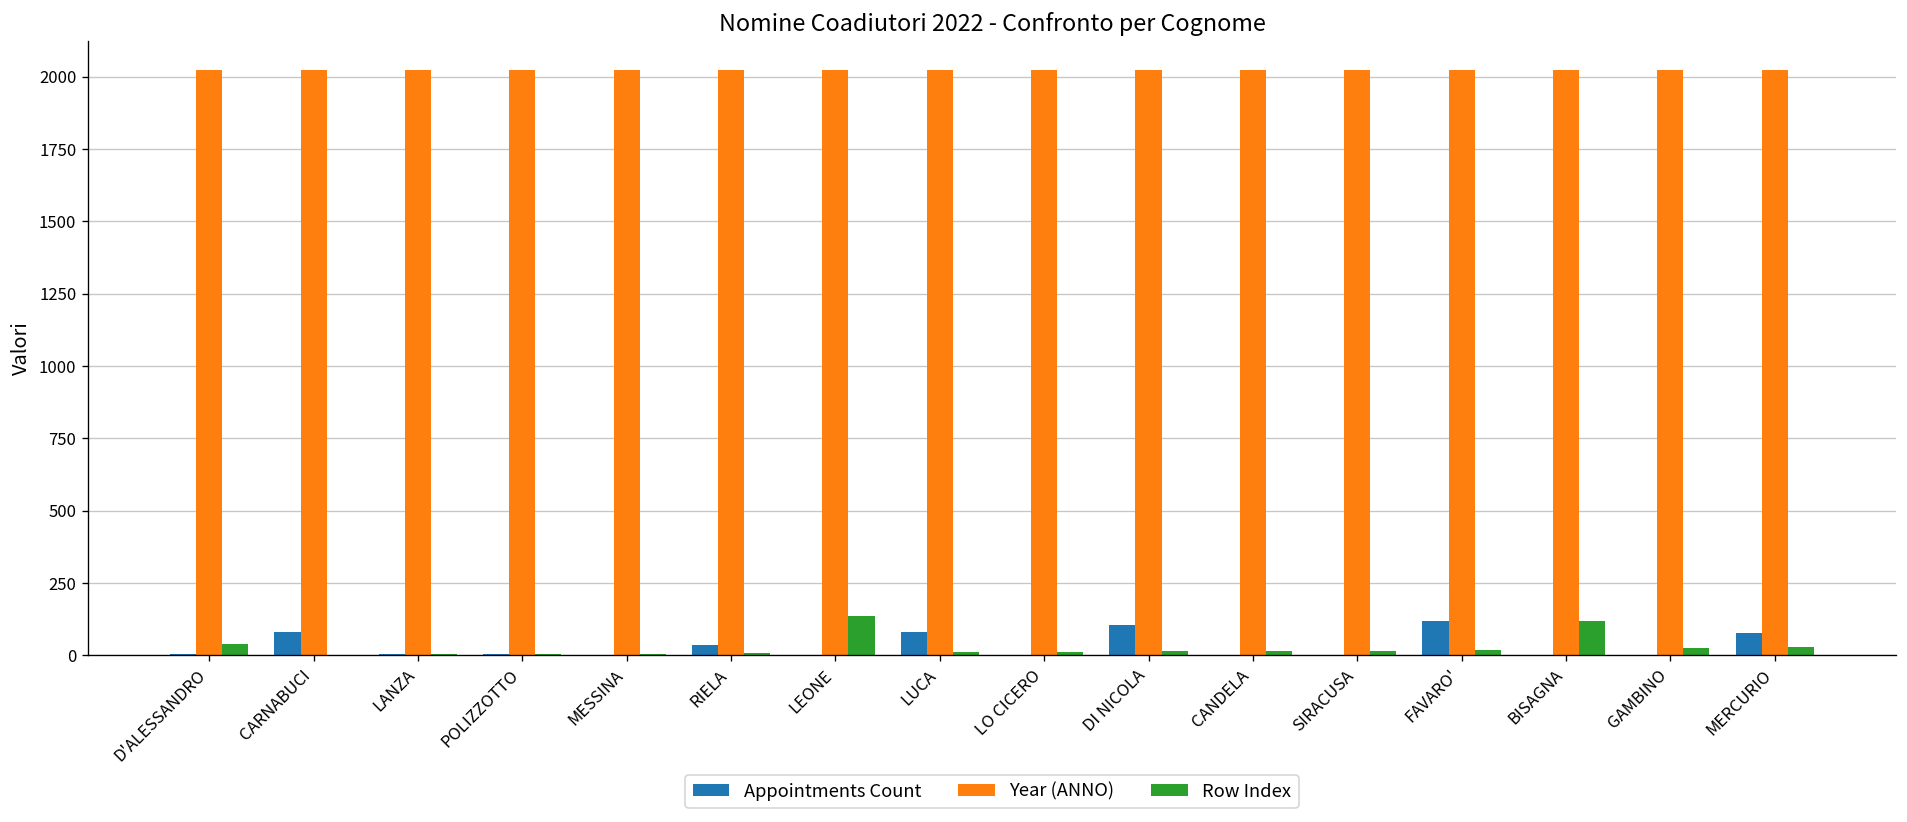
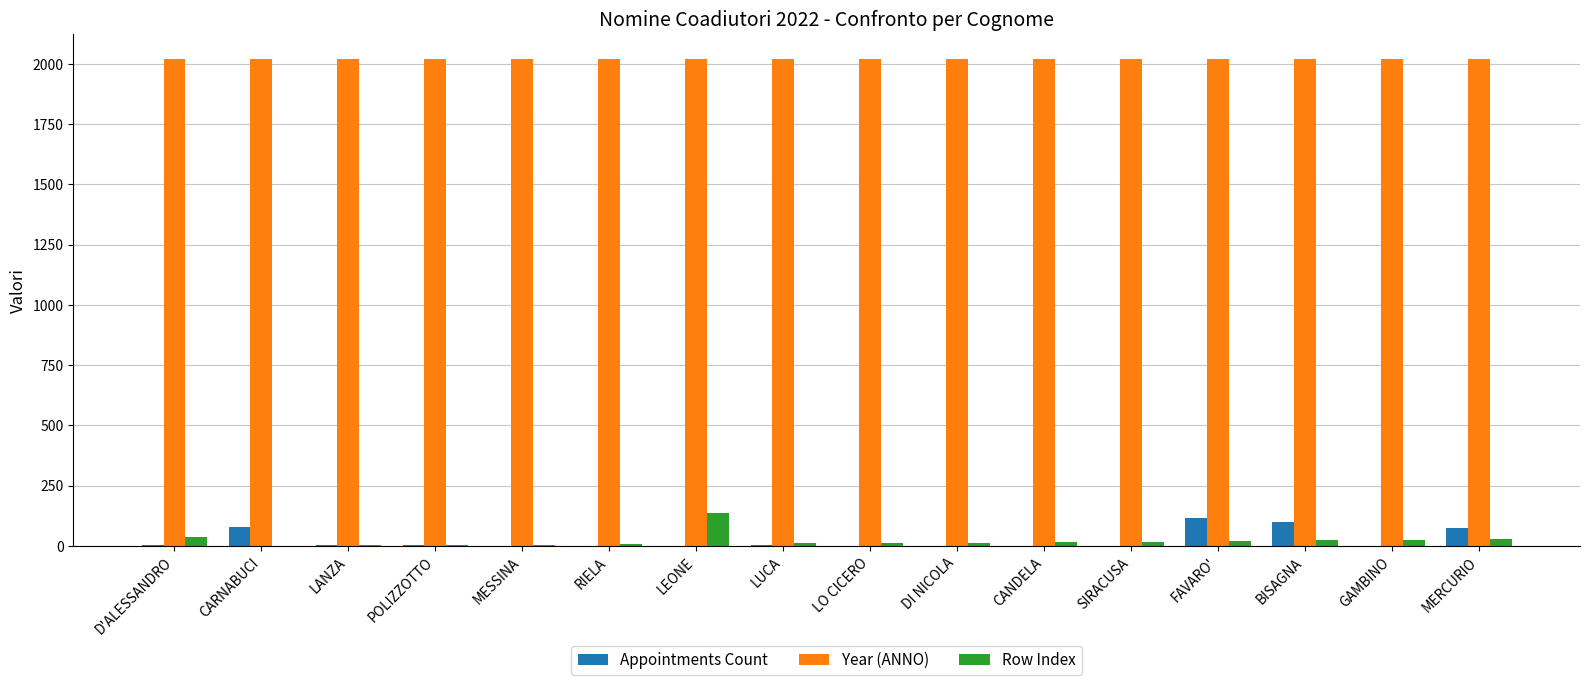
  {
    "Appointments Count": {
      "CARNABUCI": 80,
-     "RIELA": 40,
-     "LUCA": 80,
-     "DI NICOLA": 110,
+     "RIELA": 0,
+     "LUCA": 0,
+     "DI NICOLA": 0,
      "FAVARO'": 120,
-     "BISAGNA": 0,
+     "BISAGNA": 100,
      "MERCURIO": 80
    },
    "Year (ANNO)": {
      "D'ALESSANDRO": 2020,
      "CARNABUCI": 2020,
      "LANZA": 2020,
      "POLIZZOTTO": 2020,
      "MESSINA": 2020,
      "RIELA": 2020,
      "LEONE": 2020,
      "LUCA": 2020,
      "LO CICERO": 2020,
      "DI NICOLA": 2020,
      "CANDELA": 2020,
      "SIRACUSA": 2020,
      "FAVARO'": 2020,
      "BISAGNA": 2020,
      "GAMBINO": 2020,
      "MERCURIO": 2020
    },
    "Row Index": {
      "D'ALESSANDRO": 40,
      "LEONE": 140,
      "LUCA": 10,
      "LO CICERO": 10,
      "DI NICOLA": 10,
      "CANDELA": 20,
      "SIRACUSA": 20,
      "FAVARO'": 20,
-     "BISAGNA": 120,
+     "BISAGNA": 20,
      "GAMBINO": 30,
      "MERCURIO": 30
    }
  }
